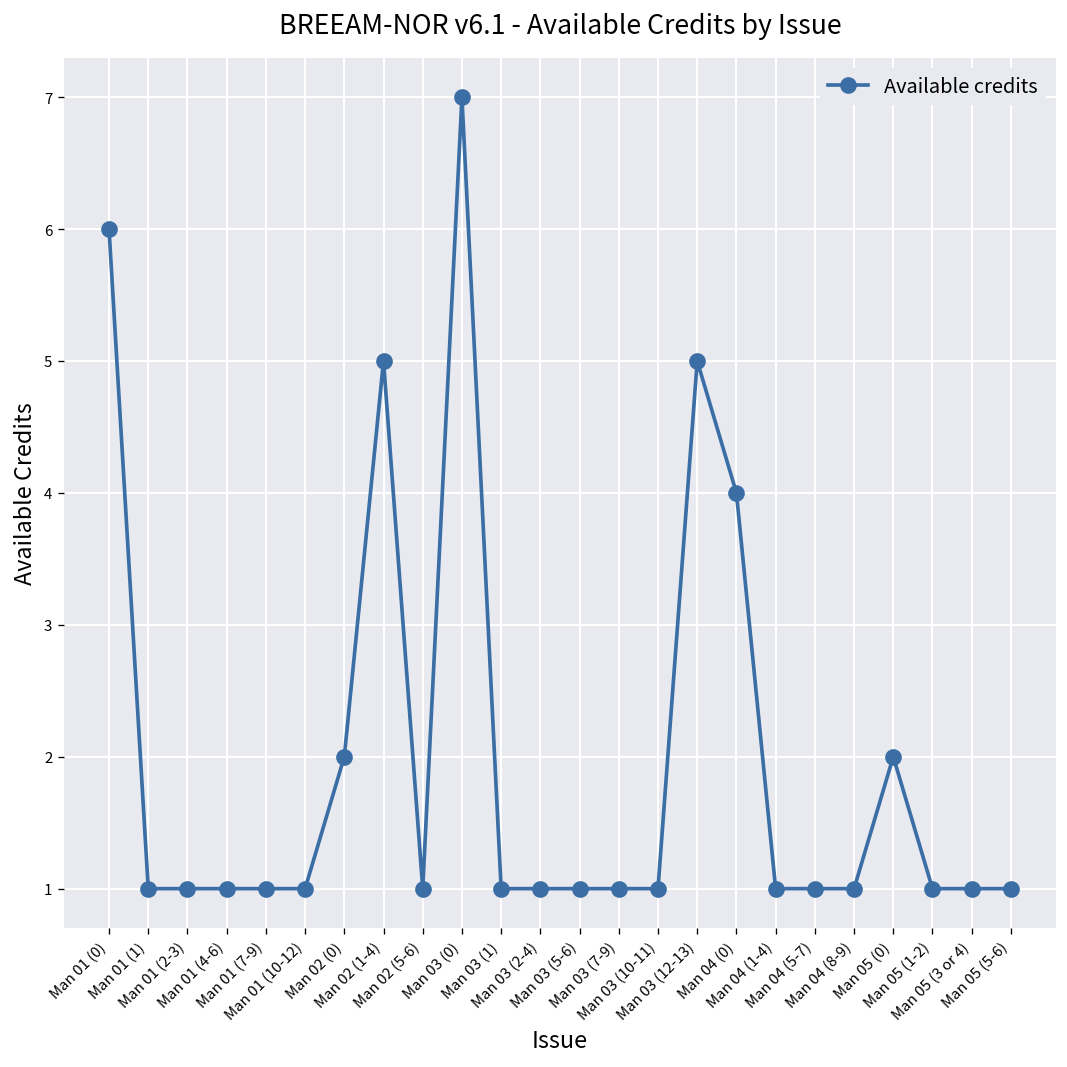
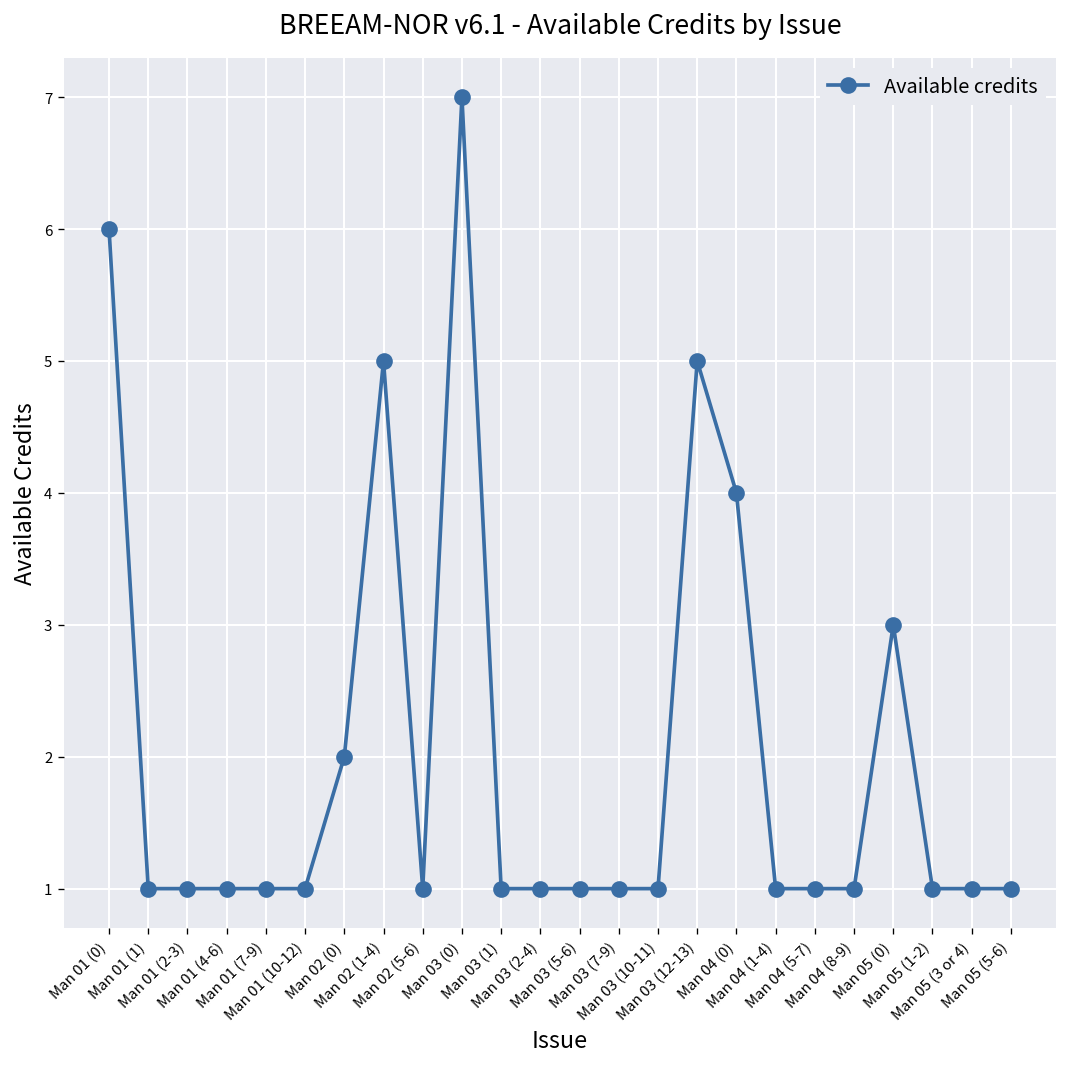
  {
    "Man 01 (0)": 6,
    "Man 01 (1)": 1,
    "Man 01 (2-3)": 1,
    "Man 01 (4-6)": 1,
    "Man 01 (7-9)": 1,
    "Man 01 (10-12)": 1,
    "Man 02 (0)": 2,
    "Man 02 (1-4)": 5,
    "Man 02 (5-6)": 1,
    "Man 03 (0)": 7,
    "Man 03 (1)": 1,
    "Man 03 (2-4)": 1,
    "Man 03 (5-6)": 1,
    "Man 03 (7-9)": 1,
    "Man 03 (10-11)": 1,
    "Man 03 (12-13)": 5,
    "Man 04 (0)": 4,
    "Man 04 (1-4)": 1,
    "Man 04 (5-7)": 1,
    "Man 04 (8-9)": 1,
-   "Man 05 (0)": 2,
+   "Man 05 (0)": 3,
    "Man 05 (1-2)": 1,
    "Man 05 (3 or 4)": 1,
    "Man 05 (5-6)": 1
  }
